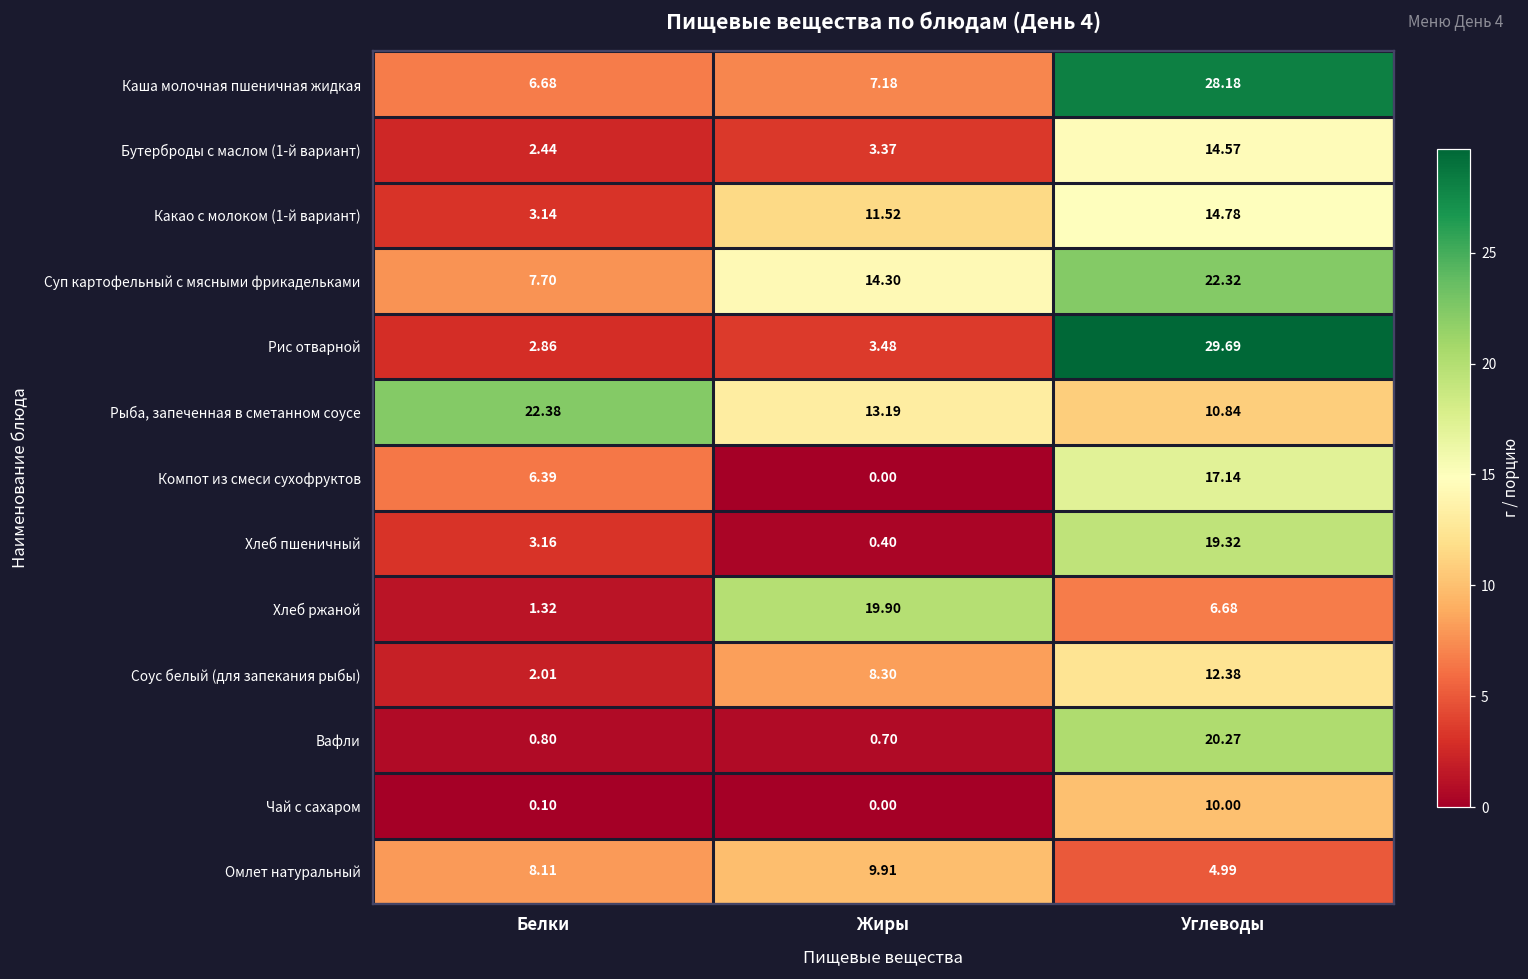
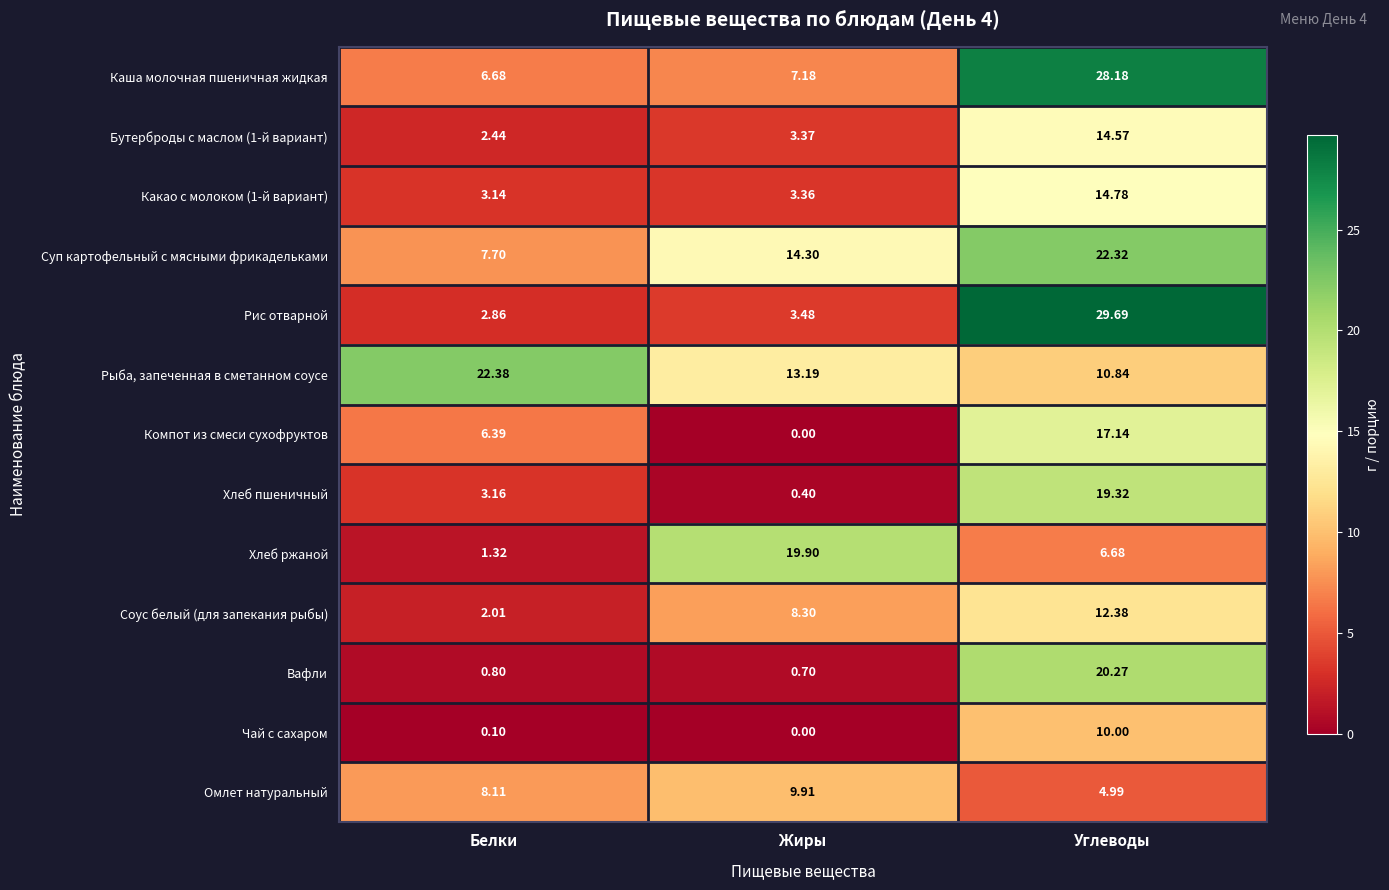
  {
    "Каша молочная пшеничная жидкая": {
      "Белки": 6.68,
      "Жиры": 7.18,
      "Углеводы": 28.18
    },
    "Бутерброды с маслом (1-й вариант)": {
      "Белки": 2.44,
      "Жиры": 3.37,
      "Углеводы": 14.57
    },
    "Какао с молоком (1-й вариант)": {
      "Белки": 3.14,
-     "Жиры": 11.52,
+     "Жиры": 3.36,
      "Углеводы": 14.78
    },
    "Суп картофельный с мясными фрикадельками": {
      "Белки": 7.70,
      "Жиры": 14.30,
      "Углеводы": 22.32
    },
    "Рис отварной": {
      "Белки": 2.86,
      "Жиры": 3.48,
      "Углеводы": 29.69
    },
    "Рыба, запеченная в сметанном соусе": {
      "Белки": 22.38,
      "Жиры": 13.19,
      "Углеводы": 10.84
    },
    "Компот из смеси сухофруктов": {
      "Белки": 6.39,
      "Жиры": 0.00,
      "Углеводы": 17.14
    },
    "Хлеб пшеничный": {
      "Белки": 3.16,
      "Жиры": 0.40,
      "Углеводы": 19.32
    },
    "Хлеб ржаной": {
      "Белки": 1.32,
      "Жиры": 19.90,
      "Углеводы": 6.68
    },
    "Соус белый (для запекания рыбы)": {
      "Белки": 2.01,
      "Жиры": 8.30,
      "Углеводы": 12.38
    },
    "Вафли": {
      "Белки": 0.80,
      "Жиры": 0.70,
      "Углеводы": 20.27
    },
    "Чай с сахаром": {
      "Белки": 0.10,
      "Жиры": 0.00,
      "Углеводы": 10.00
    },
    "Омлет натуральный": {
      "Белки": 8.11,
      "Жиры": 9.91,
      "Углеводы": 4.99
    }
  }
